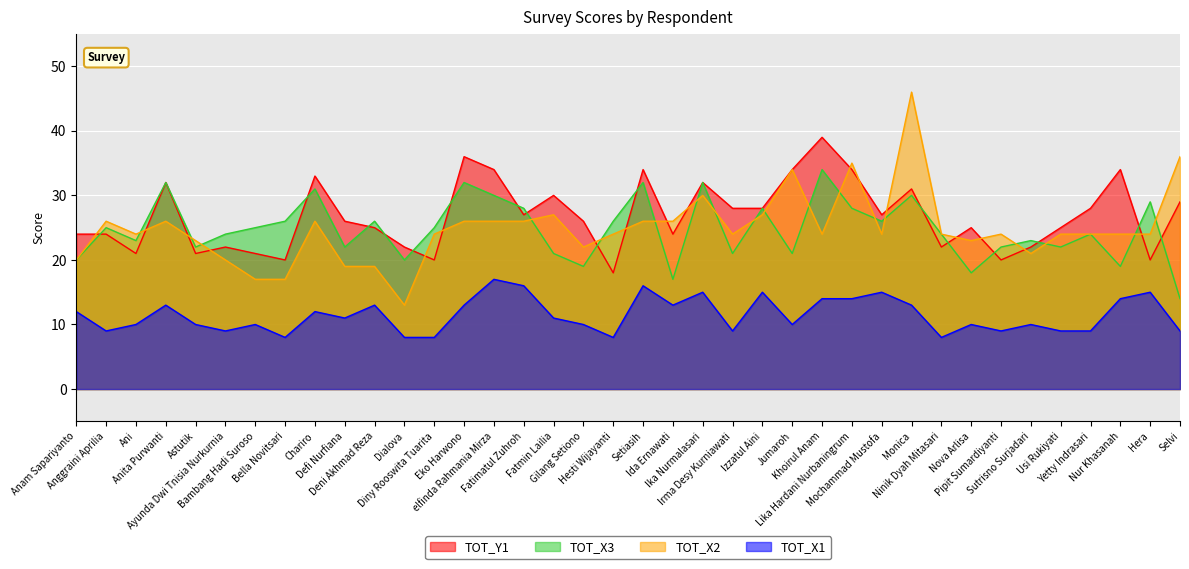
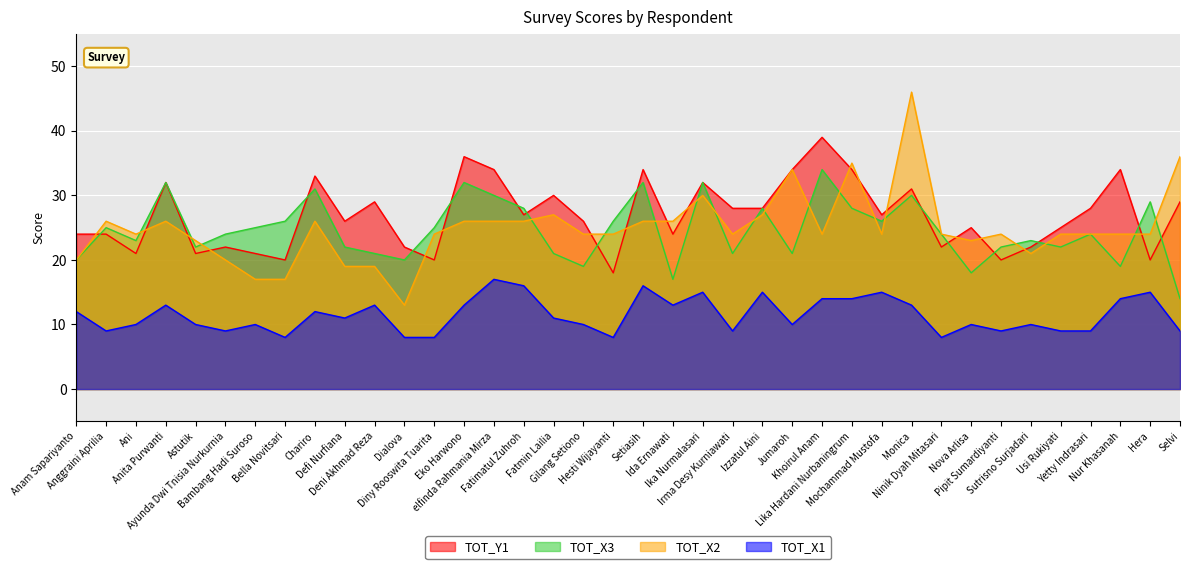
  {
    "TOT_Y1": {
      "Anam Sapariyanto": 24,
      "Anggraini Aprilia": 24,
      "Ani": 21,
      "Astutik": 21,
      "Ayunda Dwi Tnisia Nurkurnia": 22,
      "Bambang Hadi Suroso": 21,
      "Bella Novitsari": 20,
      "Chariro": 33,
      "Defi Nurfiana": 26,
-     "Deni Akhmad Reza": 25,
+     "Deni Akhmad Reza": 29,
      "Dialova": 22,
      "Diny Rooswita Tuarita": 20,
      "Eko Harwono": 36,
      "elfinda Rahmania Mirza": 34,
      "Fatimatul Zuhroh": 27,
      "Fatmin Lailia": 30,
      "Gilang Setiono": 26,
      "Hesti Wijayanti": 18,
      "Setiasih": 34,
      "Ida Ernawati": 24,
      "Irma Desy Kurniawati": 28,
      "Khoirul Anam": 39,
      "Lika Hardani Nurbaningrum": 34,
      "Mochammad Mustofa": 27,
      "Monica": 31,
      "Ninik Dyah Mitasari": 22,
      "Nova Arlisa": 25,
      "Pipit Sumardiyanti": 20,
      "Sutrisno Surjadari": 22,
      "Usi Rukiyati": 25,
      "Yetty Indrasari": 28,
      "Nur Khasanah": 34,
      "Hera": 20,
      "Selvi": 29
    },
    "TOT_X3": {
      "Anggraini Aprilia": 25,
      "Ani": 23,
      "Astutik": 22,
      "Ayunda Dwi Tnisia Nurkurnia": 24,
      "Bambang Hadi Suroso": 25,
      "Bella Novitsari": 26,
      "Chariro": 31,
      "Defi Nurfiana": 22,
-     "Deni Akhmad Reza": 26,
+     "Deni Akhmad Reza": 21,
      "Dialova": 20,
      "Diny Rooswita Tuarita": 25,
      "Eko Harwono": 32,
      "elfinda Rahmania Mirza": 30,
      "Fatimatul Zuhroh": 28,
      "Fatmin Lailia": 21,
      "Gilang Setiono": 19,
      "Hesti Wijayanti": 26,
      "Setiasih": 32,
      "Ida Ernawati": 17,
      "Irma Desy Kurniawati": 21,
      "Jumaroh": 21,
      "Khoirul Anam": 34,
      "Lika Hardani Nurbaningrum": 28,
      "Mochammad Mustofa": 26,
      "Monica": 30,
      "Nova Arlisa": 18,
      "Pipit Sumardiyanti": 22,
      "Sutrisno Surjadari": 23,
      "Usi Rukiyati": 22,
      "Nur Khasanah": 19,
      "Hera": 29,
      "Selvi": 14
    },
    "TOT_X2": {
      "Anggraini Aprilia": 26,
      "Ani": 24,
      "Anita Purwanti": 26,
      "Astutik": 23,
      "Ayunda Dwi Tnisia Nurkurnia": 20,
      "Bambang Hadi Suroso": 17,
      "Bella Novitsari": 17,
      "Chariro": 26,
      "Defi Nurfiana": 19,
      "Deni Akhmad Reza": 19,
      "Dialova": 13,
      "Diny Rooswita Tuarita": 24,
      "Eko Harwono": 26,
      "elfinda Rahmania Mirza": 26,
      "Fatimatul Zuhroh": 26,
      "Fatmin Lailia": 27,
-     "Gilang Setiono": 22,
+     "Gilang Setiono": 24,
      "Hesti Wijayanti": 24,
      "Setiasih": 26,
      "Ida Ernawati": 26,
      "Ika Nurmalasari": 30,
      "Irma Desy Kurniawati": 24,
      "Izzatul Aini": 27,
      "Khoirul Anam": 24,
      "Lika Hardani Nurbaningrum": 35,
      "Mochammad Mustofa": 24,
      "Monica": 46,
      "Nova Arlisa": 23,
      "Pipit Sumardiyanti": 24,
      "Sutrisno Surjadari": 21,
      "Usi Rukiyati": 24,
      "Nur Khasanah": 24,
      "Hera": 24,
      "Selvi": 36
    },
    "TOT_X1": {
      "Anam Sapariyanto": 12,
      "Anggraini Aprilia": 9,
      "Ani": 10,
      "Anita Purwanti": 13,
      "Astutik": 10,
      "Ayunda Dwi Tnisia Nurkurnia": 9,
      "Bambang Hadi Suroso": 10,
      "Bella Novitsari": 8,
      "Chariro": 12,
      "Defi Nurfiana": 11,
      "Deni Akhmad Reza": 13,
      "Dialova": 8,
      "Diny Rooswita Tuarita": 8,
      "Eko Harwono": 13,
      "elfinda Rahmania Mirza": 17,
      "Fatimatul Zuhroh": 16,
      "Fatmin Lailia": 11,
      "Gilang Setiono": 10,
      "Hesti Wijayanti": 8,
      "Setiasih": 16,
      "Ida Ernawati": 13,
      "Ika Nurmalasari": 15,
      "Irma Desy Kurniawati": 9,
      "Izzatul Aini": 15,
      "Jumaroh": 10,
      "Khoirul Anam": 14,
      "Lika Hardani Nurbaningrum": 14,
      "Mochammad Mustofa": 15,
      "Monica": 13,
      "Ninik Dyah Mitasari": 8,
      "Nova Arlisa": 10,
      "Pipit Sumardiyanti": 9,
      "Sutrisno Surjadari": 10,
      "Usi Rukiyati": 9,
      "Yetty Indrasari": 9,
      "Nur Khasanah": 14,
      "Hera": 15,
      "Selvi": 9
    }
  }
